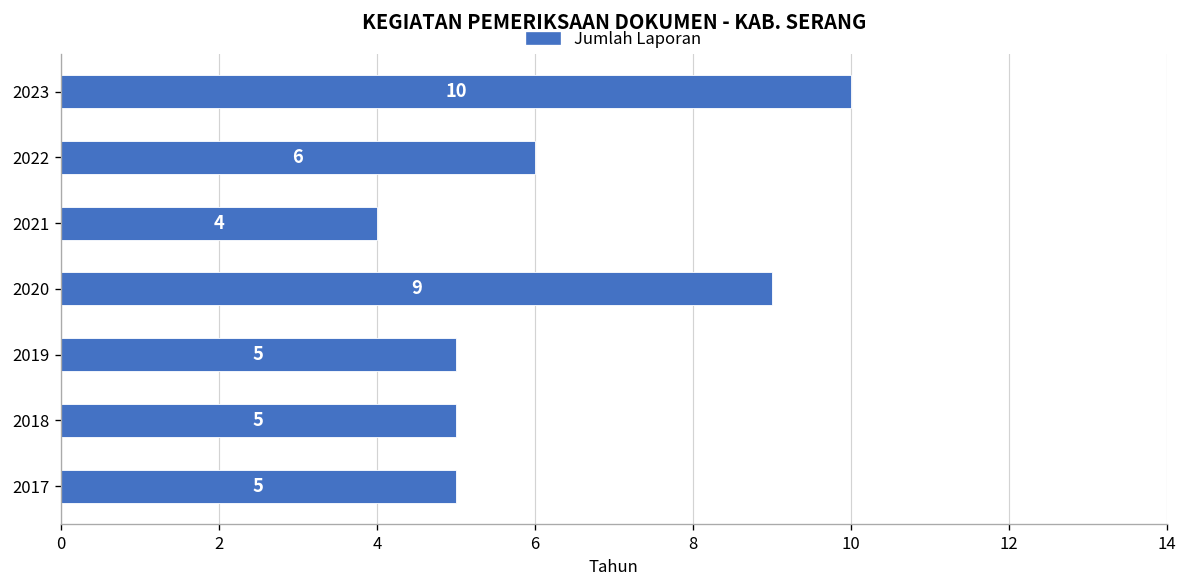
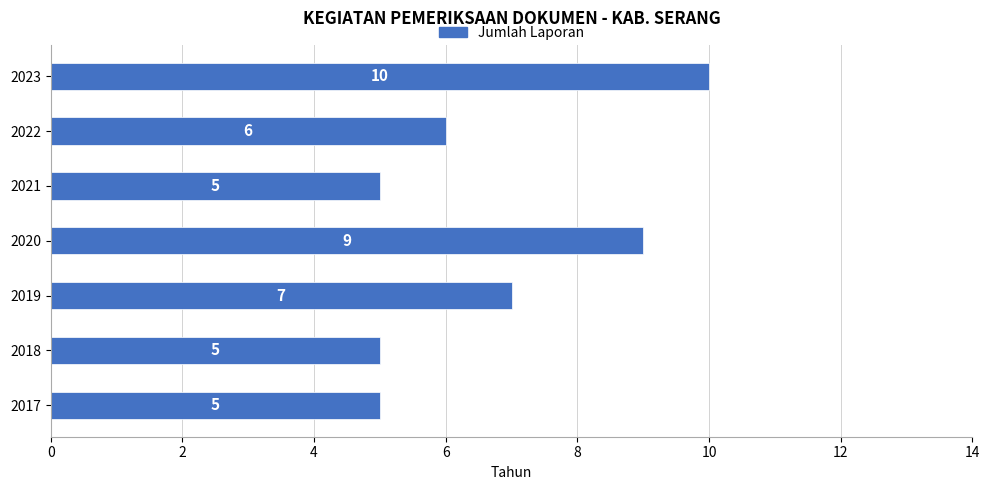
  {
    "2023": 10,
    "2022": 6,
-   "2021": 4,
+   "2021": 5,
    "2020": 9,
-   "2019": 5,
+   "2019": 7,
    "2018": 5,
    "2017": 5
  }
